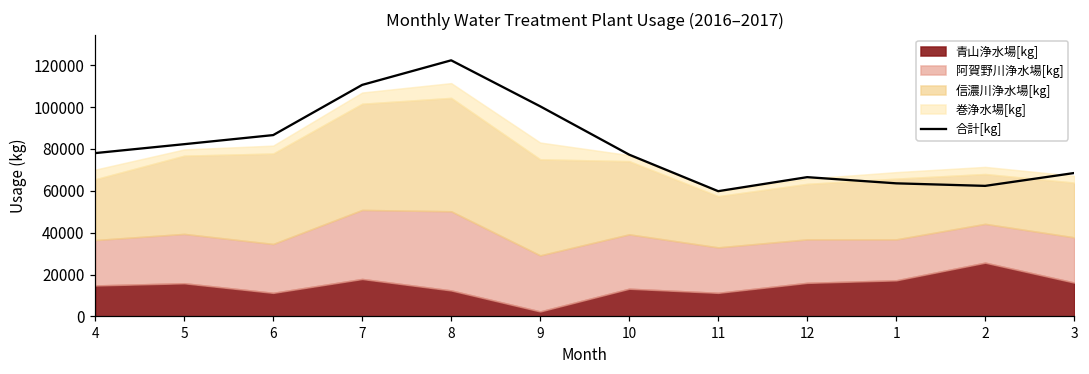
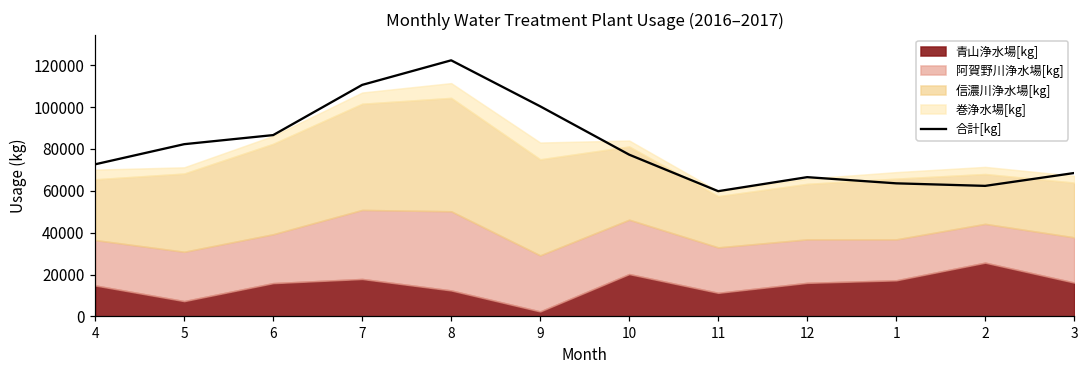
  {
    "合計[kg]": {
-     "4": 78000,
+     "4": 73000,
      "5": 82000,
      "7": 111000,
      "8": 122000,
      "9": 100000,
      "1": 64000,
      "2": 62000,
      "3": 69000
    },
    "青山浄水場[kg]": {
      "4": 15000,
-     "5": 16000,
-     "6": 11000,
+     "5": 7000,
+     "6": 16000,
      "7": 18000,
      "8": 12000,
      "9": 2000,
-     "10": 13000,
+     "10": 20000,
      "11": 11000,
      "12": 16000,
      "1": 17000,
      "2": 26000,
      "3": 16000
    }
  }
